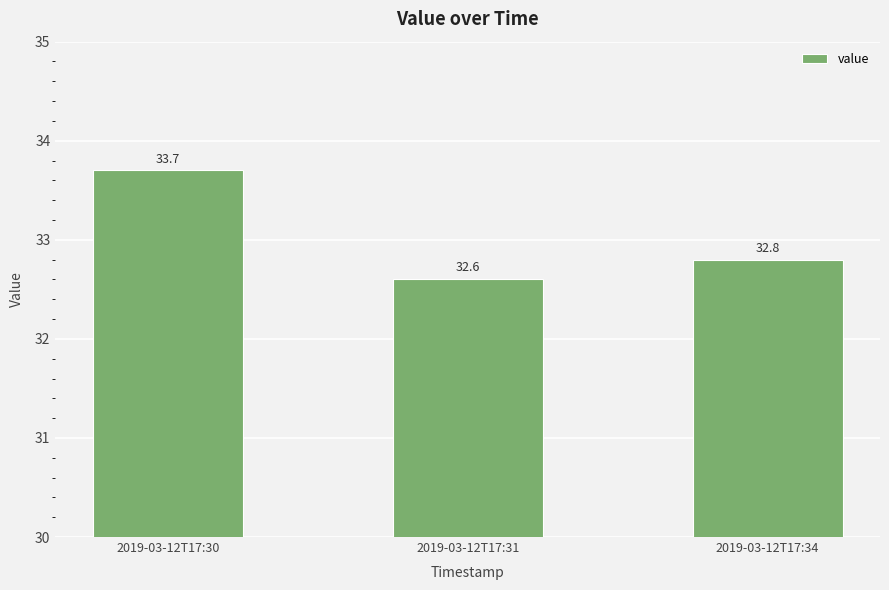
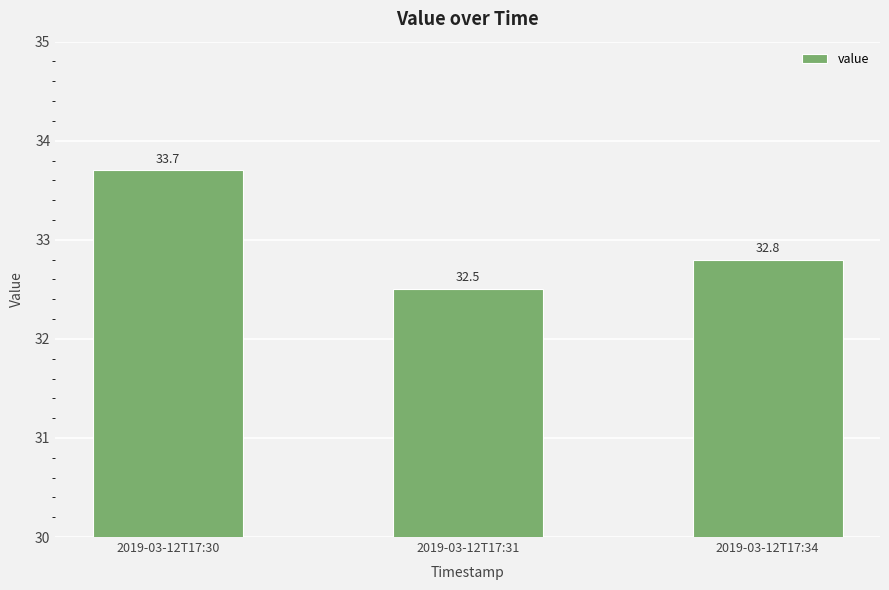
  {
    "2019-03-12T17:30": 33.7,
-   "2019-03-12T17:31": 32.6,
+   "2019-03-12T17:31": 32.5,
    "2019-03-12T17:34": 32.8
  }
